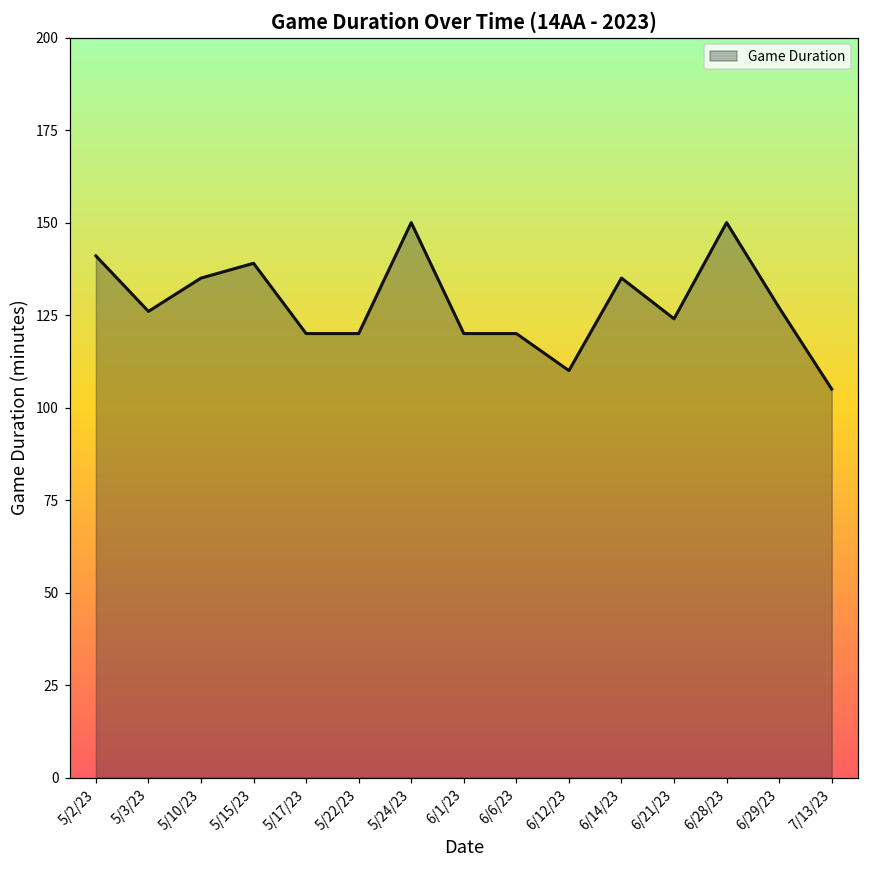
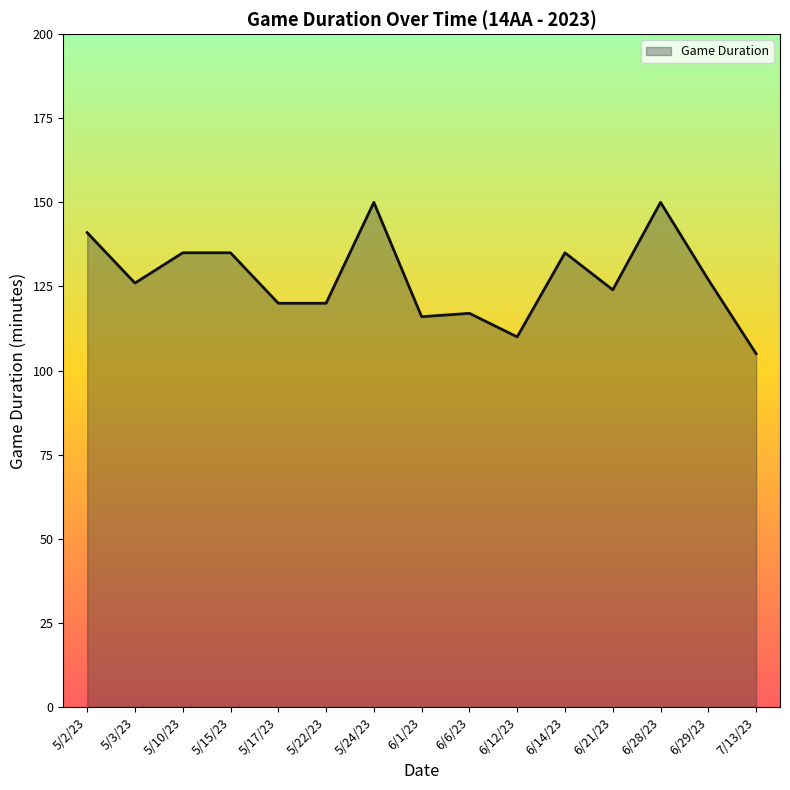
  {
    "5/2/23": 141,
    "5/3/23": 126,
    "5/10/23": 135,
-   "5/15/23": 139,
+   "5/15/23": 135,
    "5/17/23": 120,
    "5/22/23": 120,
    "5/24/23": 150,
-   "6/1/23": 120,
-   "6/6/23": 120,
+   "6/1/23": 116,
+   "6/6/23": 117,
    "6/12/23": 110,
    "6/14/23": 135,
    "6/21/23": 124,
    "6/28/23": 150,
    "6/29/23": 127,
    "7/13/23": 105
  }
